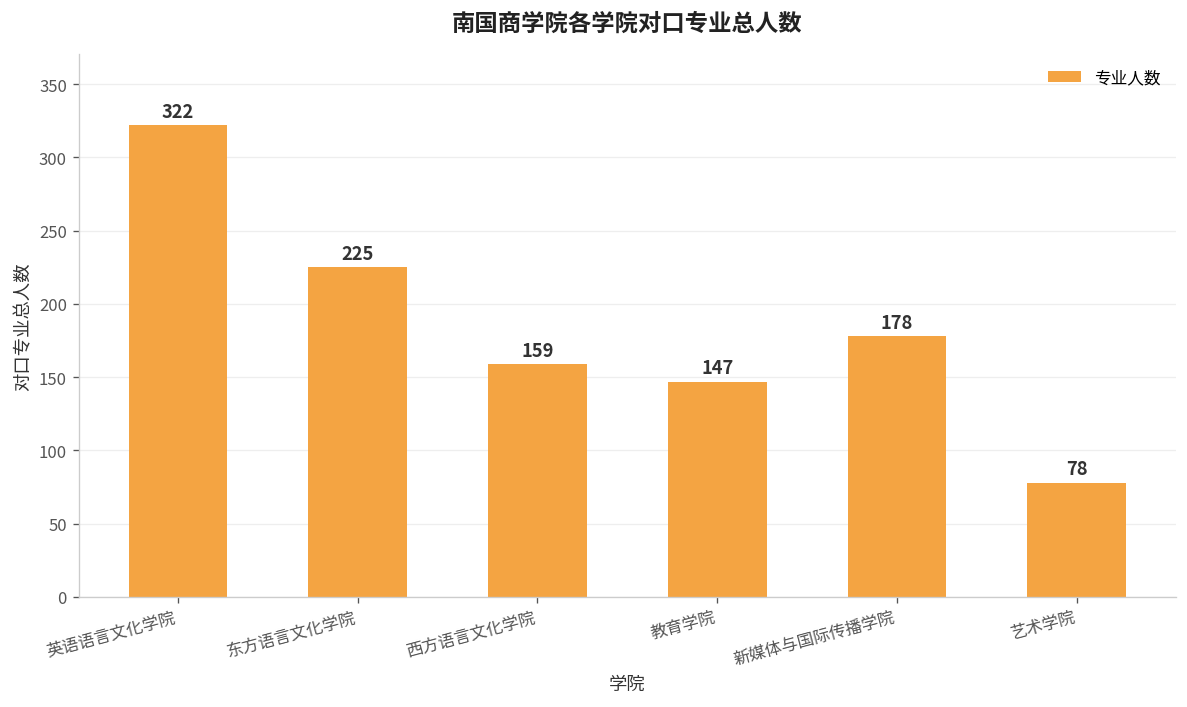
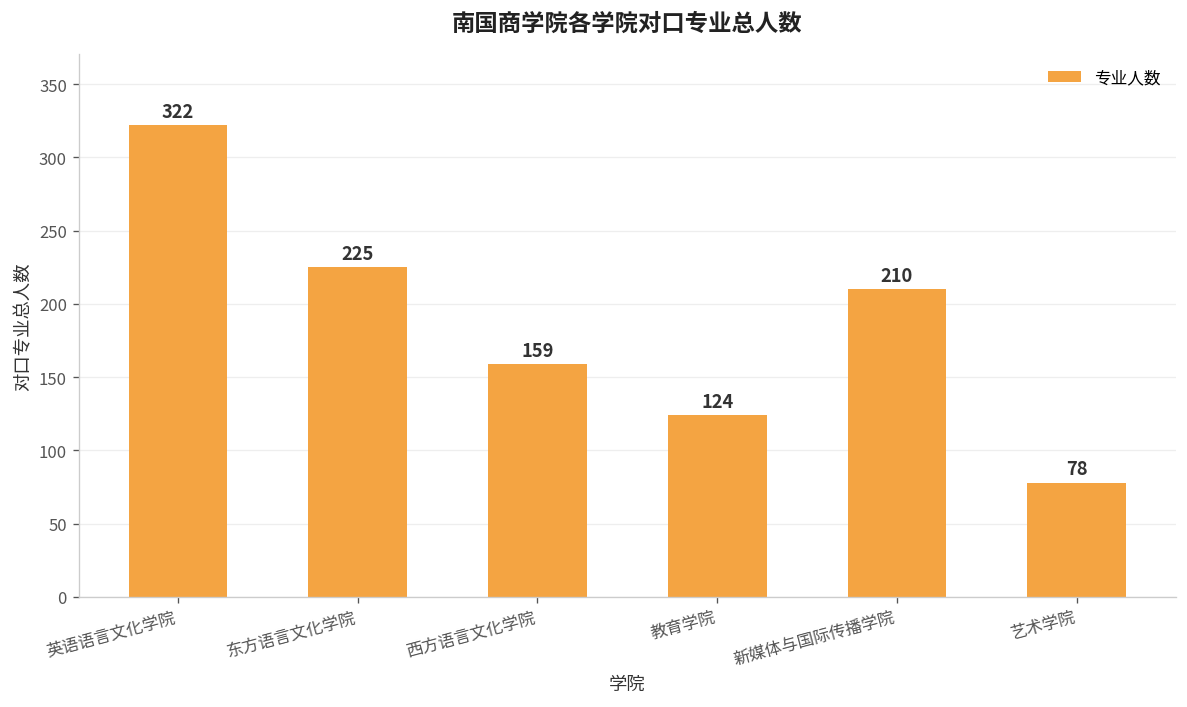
  {
    "英语语言文化学院": 322,
    "东方语言文化学院": 225,
    "西方语言文化学院": 159,
-   "教育学院": 147,
-   "新媒体与国际传播学院": 178,
+   "教育学院": 124,
+   "新媒体与国际传播学院": 210,
    "艺术学院": 78
  }
